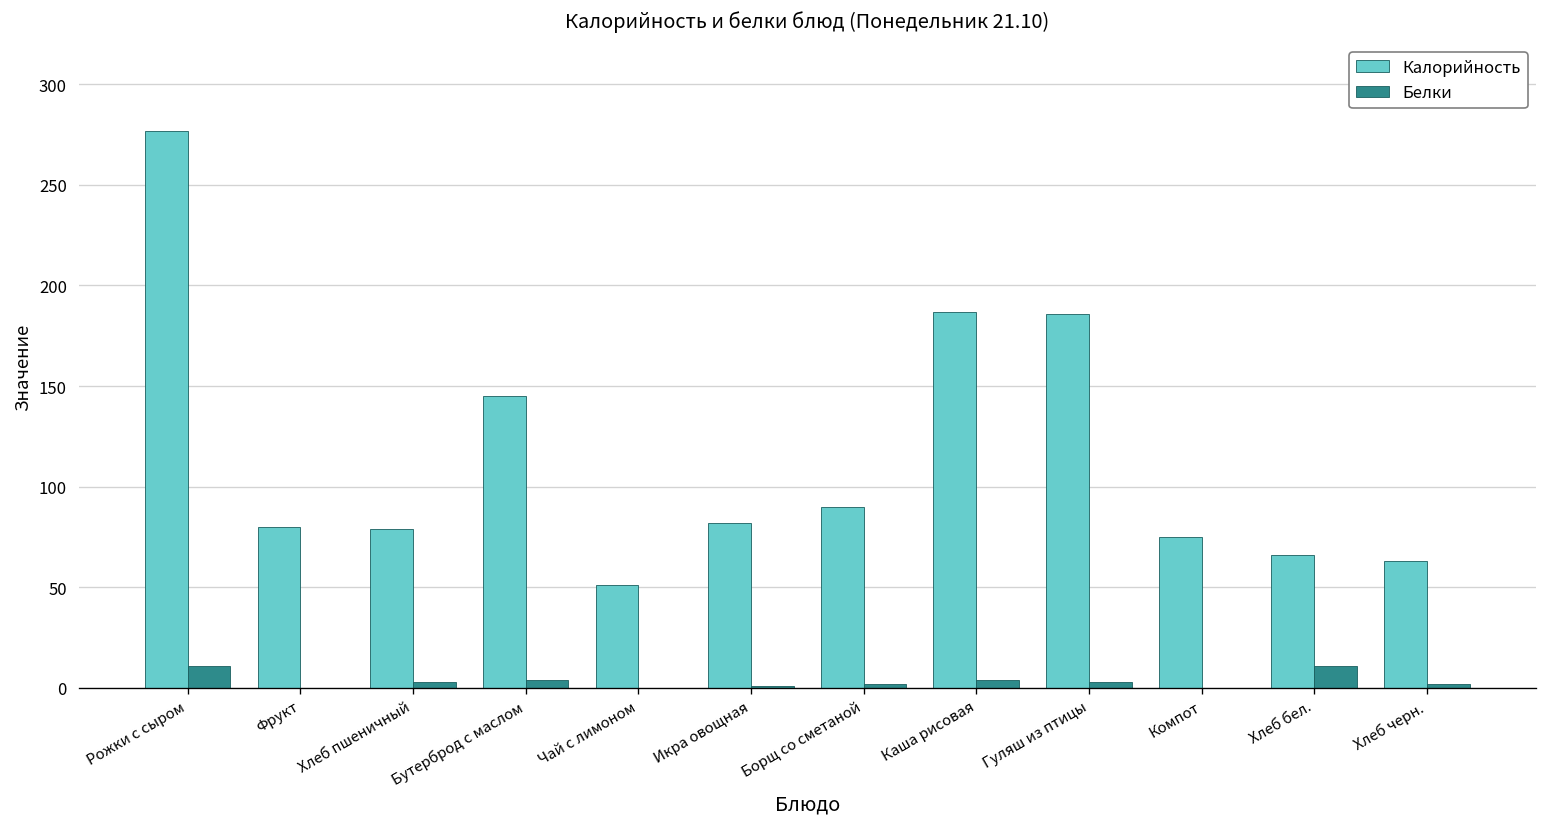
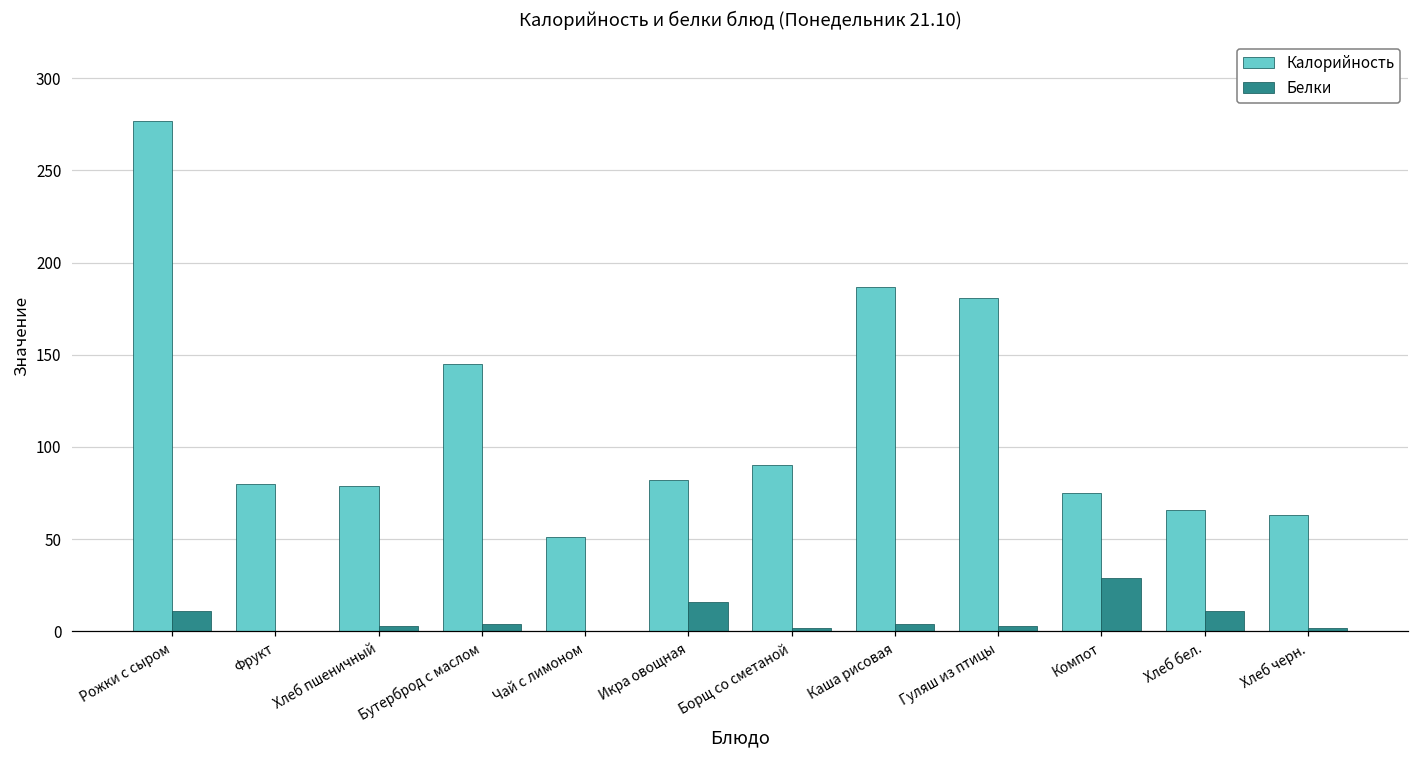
  {
    "Калорийность": {
      "Рожки с сыром": 277,
      "Фрукт": 80,
      "Хлеб пшеничный": 79,
      "Бутерброд с маслом": 145,
      "Чай с лимоном": 51,
      "Икра овощная": 82,
      "Борщ со сметаной": 90,
      "Каша рисовая": 187,
-     "Гуляш из птицы": 186,
+     "Гуляш из птицы": 181,
      "Компот": 75,
      "Хлеб бел.": 66,
      "Хлеб черн.": 63
    },
    "Белки": {
      "Рожки с сыром": 11,
      "Фрукт": 0,
      "Хлеб пшеничный": 3,
      "Бутерброд с маслом": 4,
      "Чай с лимоном": 0,
-     "Икра овощная": 1,
+     "Икра овощная": 16,
      "Борщ со сметаной": 2,
      "Каша рисовая": 4,
      "Гуляш из птицы": 3,
-     "Компот": 0,
+     "Компот": 29,
      "Хлеб бел.": 11,
      "Хлеб черн.": 2
    }
  }
